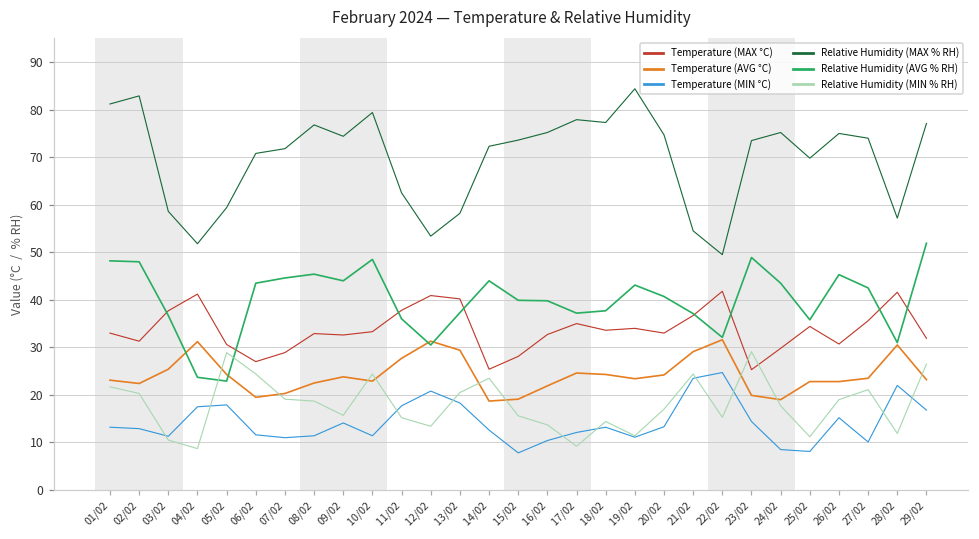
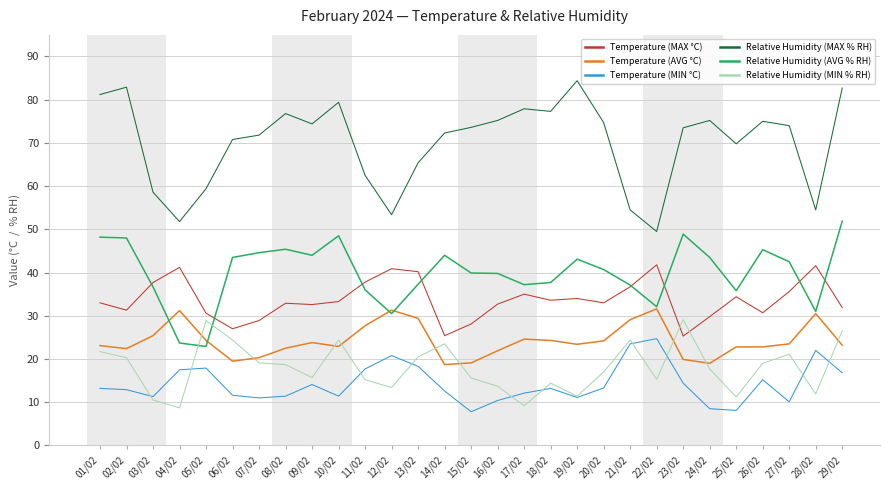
  {
    "Temperature (MAX °C)": {
      "01/02": 33,
      "02/02": 31,
      "03/02": 38,
      "04/02": 41,
      "05/02": 31,
      "06/02": 27,
      "07/02": 29,
      "08/02": 33,
      "09/02": 33,
      "10/02": 33,
      "11/02": 38,
      "12/02": 41,
      "13/02": 40,
      "14/02": 25,
      "15/02": 28,
      "16/02": 33,
      "17/02": 35,
      "18/02": 34,
      "19/02": 34,
      "20/02": 33,
      "22/02": 42,
      "23/02": 25,
      "24/02": 30,
      "25/02": 34,
      "26/02": 31,
      "27/02": 36,
      "28/02": 42,
      "29/02": 32
    },
    "Temperature (AVG °C)": {
      "01/02": 23,
      "02/02": 22,
      "03/02": 25,
      "04/02": 31,
      "05/02": 24,
      "06/02": 20,
      "07/02": 20,
      "08/02": 23,
      "09/02": 24,
      "10/02": 23,
      "11/02": 28,
      "12/02": 31,
      "13/02": 29,
      "14/02": 19,
      "15/02": 19,
      "16/02": 22,
      "17/02": 25,
      "18/02": 24,
      "19/02": 23,
      "20/02": 24,
      "21/02": 29,
      "23/02": 20,
      "24/02": 19,
      "25/02": 23,
      "26/02": 23,
      "27/02": 24,
      "29/02": 23
    },
    "Temperature (MIN °C)": {
      "01/02": 13,
      "02/02": 13,
      "03/02": 11,
      "04/02": 18,
      "05/02": 18,
      "06/02": 12,
      "07/02": 11,
      "08/02": 11,
      "09/02": 14,
      "10/02": 11,
      "11/02": 18,
      "12/02": 21,
      "13/02": 18,
      "14/02": 13,
      "15/02": 8,
      "16/02": 10,
      "17/02": 12,
      "18/02": 13,
      "20/02": 13,
      "21/02": 24,
      "22/02": 25,
      "23/02": 14,
      "24/02": 9,
      "25/02": 8,
      "26/02": 15,
      "27/02": 10,
      "28/02": 22,
      "29/02": 17
    },
    "Relative Humidity (MAX % RH)": {
      "01/02": 81,
      "02/02": 83,
      "03/02": 59,
      "04/02": 52,
      "05/02": 59,
      "06/02": 71,
      "07/02": 72,
      "08/02": 77,
      "09/02": 74,
      "10/02": 79,
      "11/02": 63,
      "12/02": 53,
-     "13/02": 58,
+     "13/02": 65,
      "14/02": 72,
      "15/02": 74,
      "16/02": 75,
      "17/02": 78,
      "18/02": 77,
      "19/02": 84,
      "20/02": 75,
      "21/02": 55,
      "22/02": 50,
      "23/02": 74,
      "24/02": 75,
      "25/02": 70,
      "26/02": 75,
      "27/02": 74,
-     "28/02": 57,
-     "29/02": 77
+     "28/02": 55,
+     "29/02": 83
    },
    "Relative Humidity (AVG % RH)": {
      "01/02": 48,
      "02/02": 48,
      "03/02": 37,
      "04/02": 24,
      "05/02": 23,
      "06/02": 44,
      "07/02": 45,
      "08/02": 45,
      "09/02": 44,
      "10/02": 49,
      "11/02": 36,
      "12/02": 31,
      "13/02": 37,
      "14/02": 44,
      "15/02": 40,
      "16/02": 40,
      "17/02": 37,
      "18/02": 38,
      "19/02": 43,
      "20/02": 41,
      "23/02": 49,
      "24/02": 44,
      "25/02": 36,
      "26/02": 45,
      "27/02": 43,
      "29/02": 52
    },
    "Relative Humidity (MIN % RH)": {
      "01/02": 22,
      "02/02": 20,
      "03/02": 11,
      "04/02": 9,
      "05/02": 29,
      "06/02": 24,
      "07/02": 19,
      "08/02": 19,
      "09/02": 16,
      "10/02": 24,
      "11/02": 15,
      "12/02": 13,
      "13/02": 21,
      "14/02": 24,
      "15/02": 16,
      "16/02": 14,
      "17/02": 9,
      "18/02": 14,
      "20/02": 17,
      "21/02": 24,
      "22/02": 15,
      "23/02": 29,
      "24/02": 18,
      "25/02": 11,
      "26/02": 19,
      "27/02": 21,
      "28/02": 12,
      "29/02": 27
    }
  }
